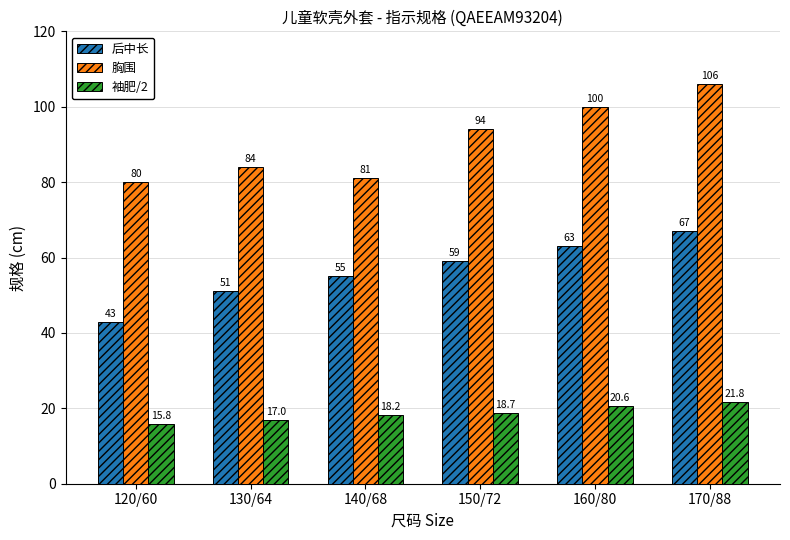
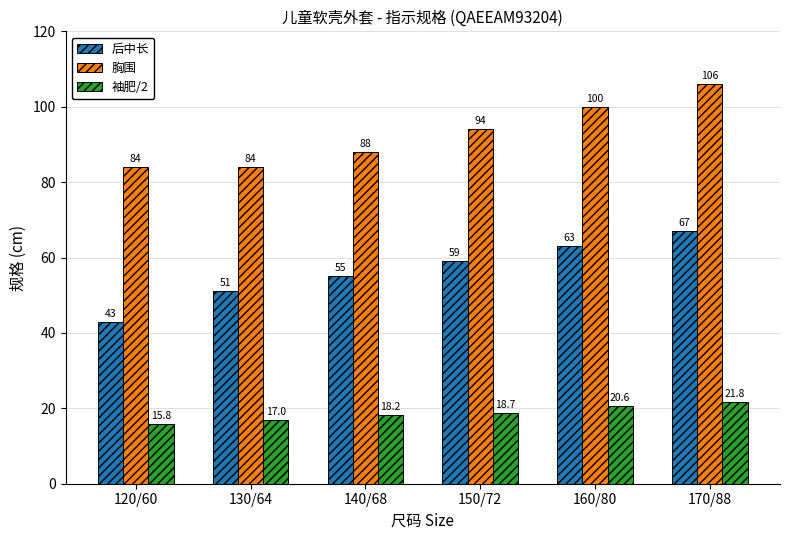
  {
    "后中长": {
      "120/60": 43,
      "130/64": 51,
      "140/68": 55,
      "150/72": 59,
      "160/80": 63,
      "170/88": 67
    },
    "胸围": {
-     "120/60": 80,
+     "120/60": 84,
      "130/64": 84,
-     "140/68": 81,
+     "140/68": 88,
      "150/72": 94,
      "160/80": 100,
      "170/88": 106
    },
    "袖肥/2": {
      "120/60": 15.8,
      "130/64": 17.0,
      "140/68": 18.2,
      "150/72": 18.7,
      "160/80": 20.6,
      "170/88": 21.8
    }
  }
